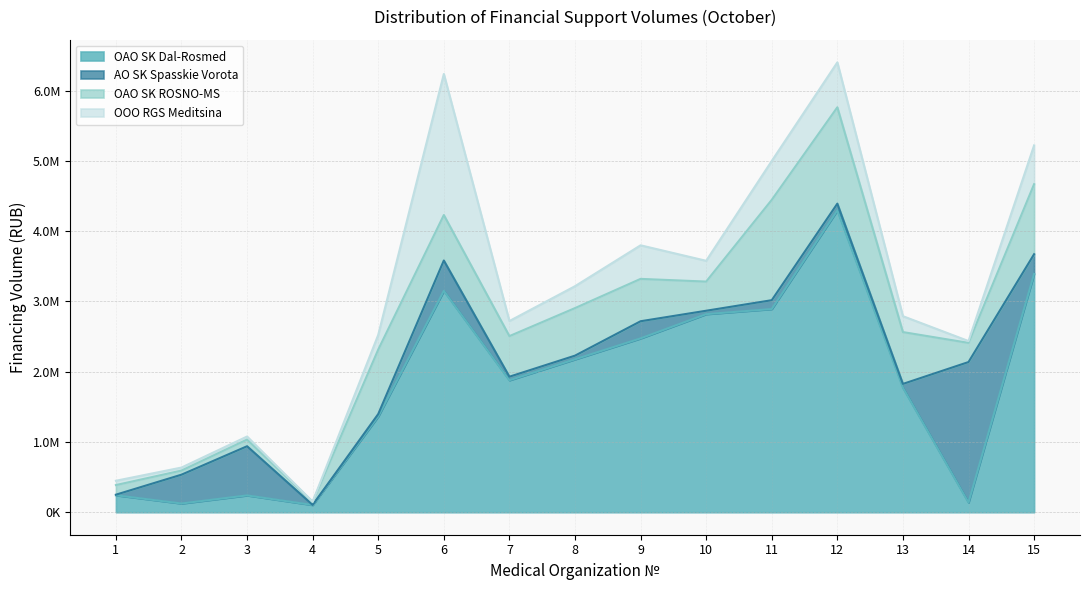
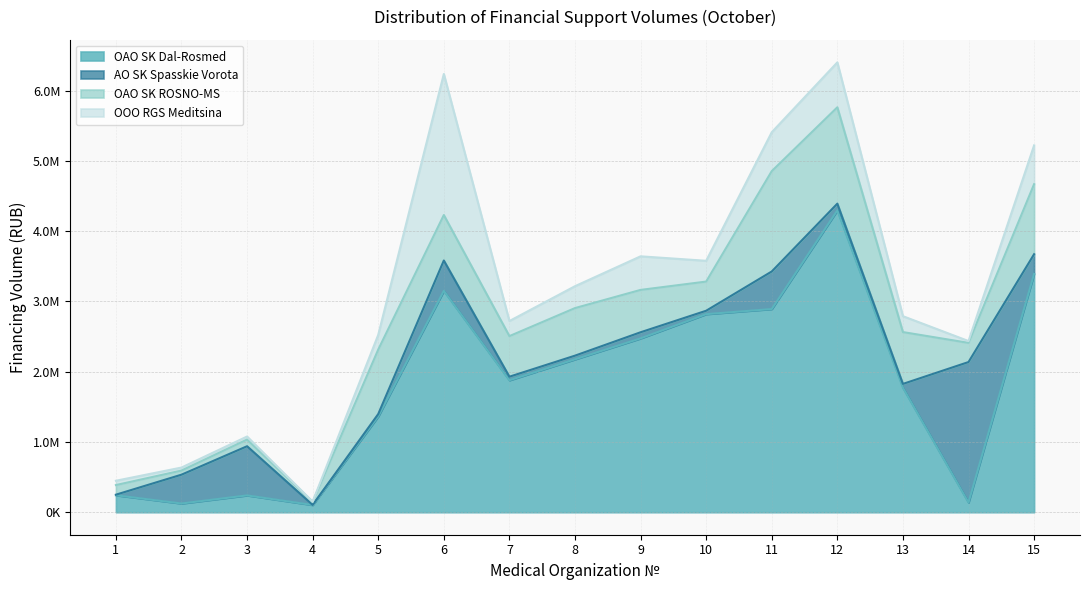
  {
    "AO SK Spasskie Vorota": {
      "2": 400000,
      "3": 700000,
      "6": 400000,
      "7": 100000,
      "8": 100000,
-     "9": 200000,
+     "9": 100000,
      "10": 0,
-     "11": 100000,
+     "11": 500000,
      "12": 100000,
      "13": 100000,
      "14": 2000000,
      "15": 300000
    }
  }
